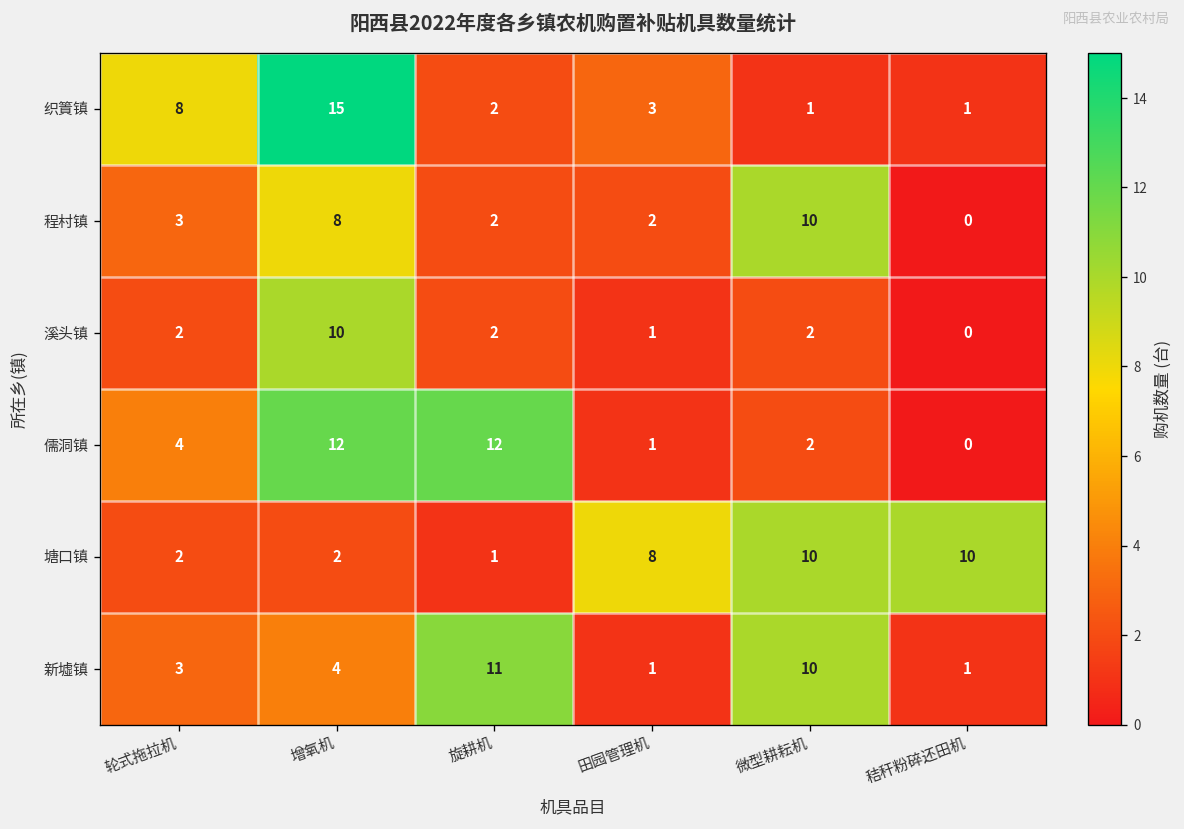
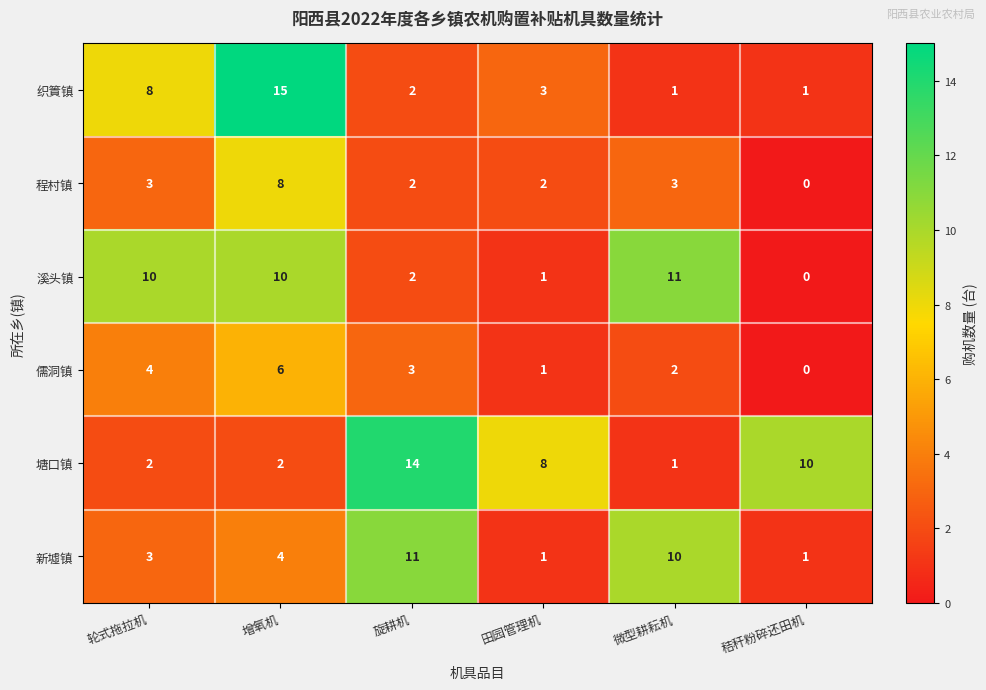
  {
    "织篢镇": {
      "轮式拖拉机": 8,
      "增氧机": 15,
      "旋耕机": 2,
      "田园管理机": 3,
      "微型耕耘机": 1,
      "秸秆粉碎还田机": 1
    },
    "程村镇": {
      "轮式拖拉机": 3,
      "增氧机": 8,
      "旋耕机": 2,
      "田园管理机": 2,
-     "微型耕耘机": 10,
+     "微型耕耘机": 3,
      "秸秆粉碎还田机": 0
    },
    "溪头镇": {
-     "轮式拖拉机": 2,
+     "轮式拖拉机": 10,
      "增氧机": 10,
      "旋耕机": 2,
      "田园管理机": 1,
-     "微型耕耘机": 2,
+     "微型耕耘机": 11,
      "秸秆粉碎还田机": 0
    },
    "儒洞镇": {
      "轮式拖拉机": 4,
-     "增氧机": 12,
-     "旋耕机": 12,
+     "增氧机": 6,
+     "旋耕机": 3,
      "田园管理机": 1,
      "微型耕耘机": 2,
      "秸秆粉碎还田机": 0
    },
    "塘口镇": {
      "轮式拖拉机": 2,
      "增氧机": 2,
-     "旋耕机": 1,
+     "旋耕机": 14,
      "田园管理机": 8,
-     "微型耕耘机": 10,
+     "微型耕耘机": 1,
      "秸秆粉碎还田机": 10
    },
    "新墟镇": {
      "轮式拖拉机": 3,
      "增氧机": 4,
      "旋耕机": 11,
      "田园管理机": 1,
      "微型耕耘机": 10,
      "秸秆粉碎还田机": 1
    }
  }
